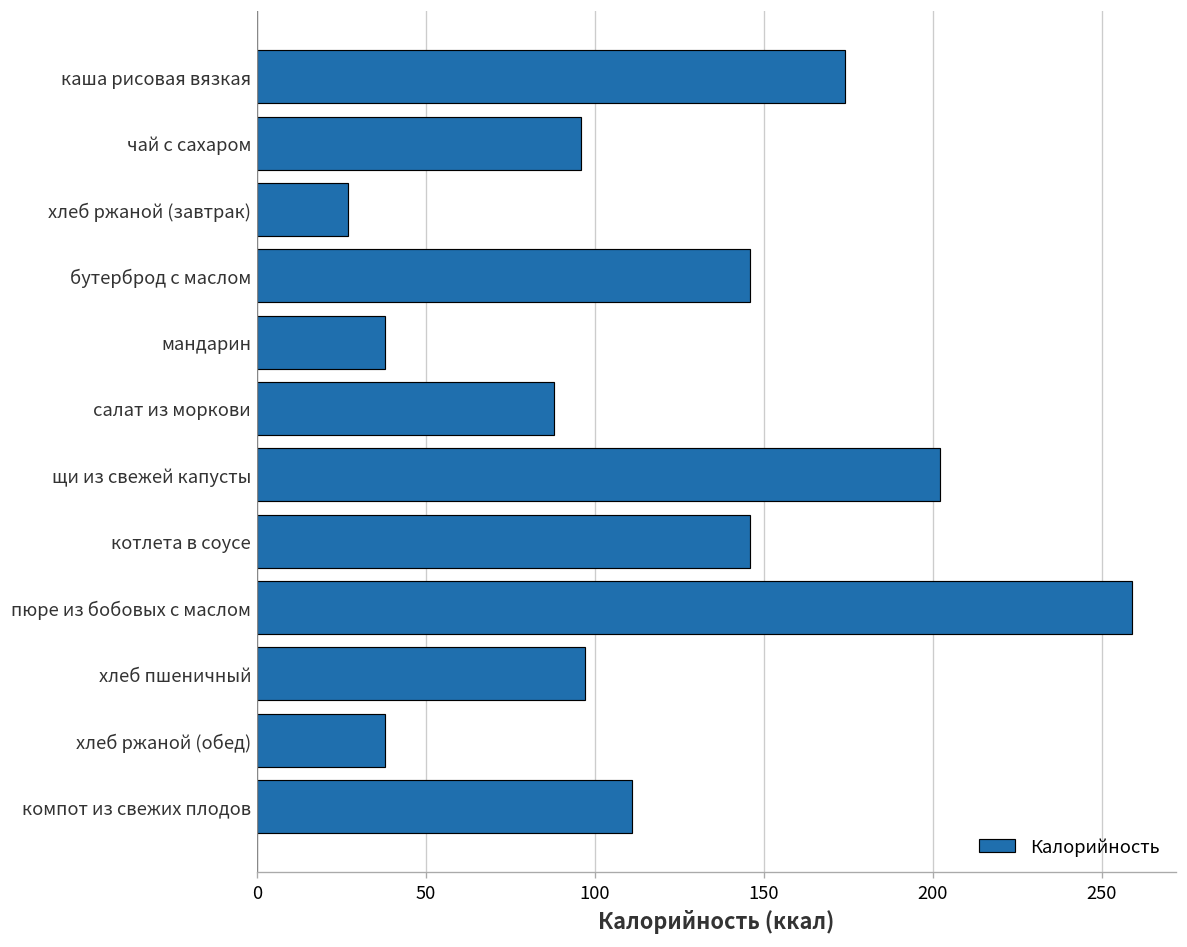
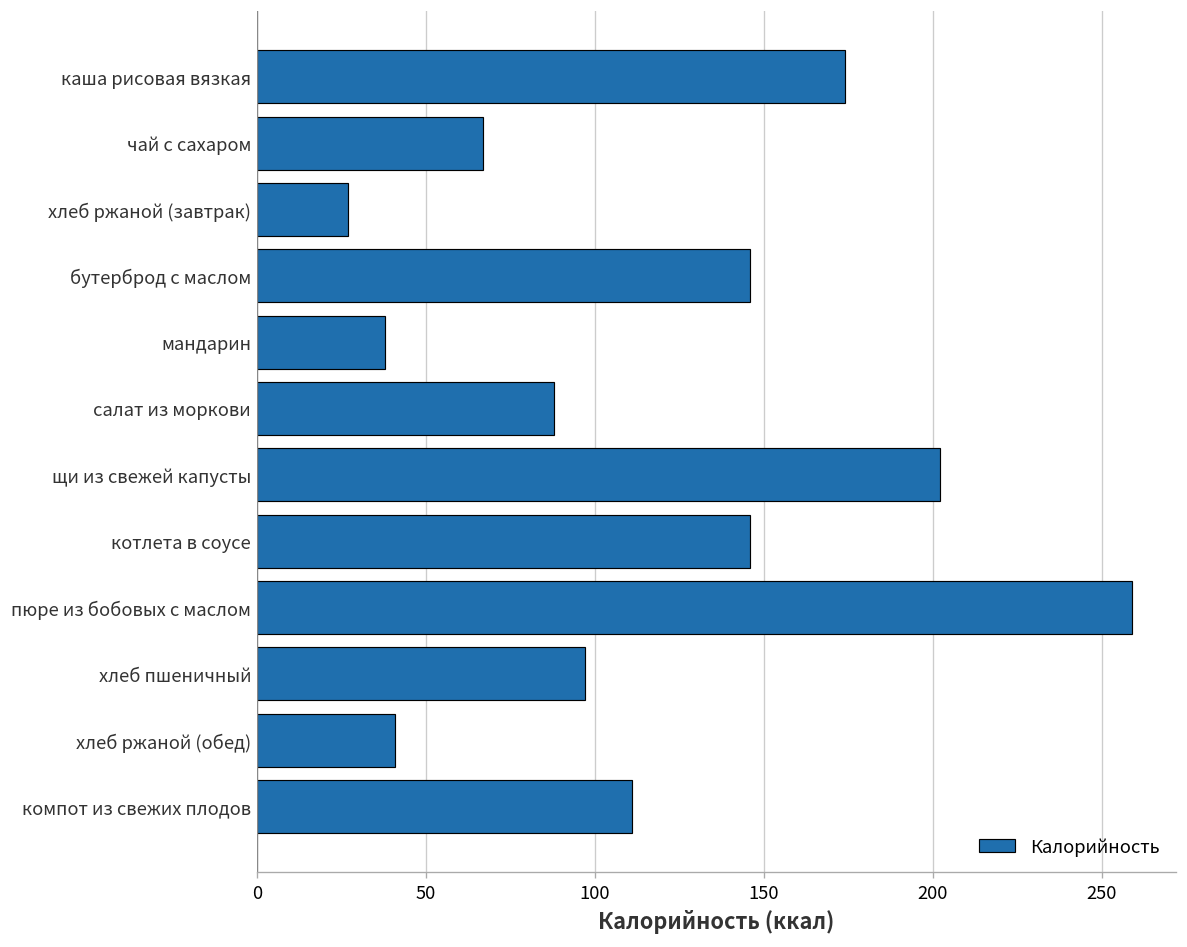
  {
    "каша рисовая вязкая": 174,
-   "чай с сахаром": 96,
+   "чай с сахаром": 67,
    "хлеб ржаной (завтрак)": 27,
    "бутерброд с маслом": 146,
    "мандарин": 38,
    "салат из моркови": 88,
    "щи из свежей капусты": 202,
    "котлета в соусе": 146,
    "пюре из бобовых с маслом": 259,
    "хлеб пшеничный": 97,
-   "хлеб ржаной (обед)": 38,
+   "хлеб ржаной (обед)": 41,
    "компот из свежих плодов": 111
  }
